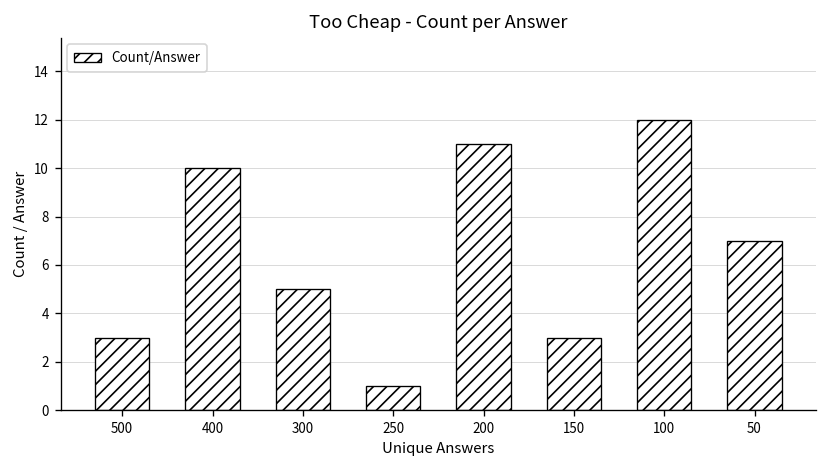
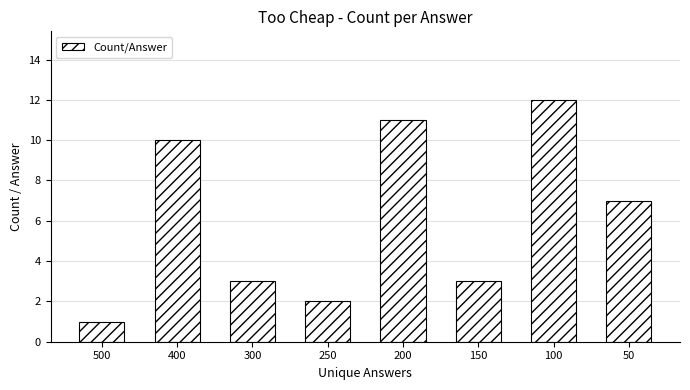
  {
-   "500": 3,
+   "500": 1,
    "400": 10,
-   "300": 5,
-   "250": 1,
+   "300": 3,
+   "250": 2,
    "200": 11,
    "150": 3,
    "100": 12,
    "50": 7
  }
